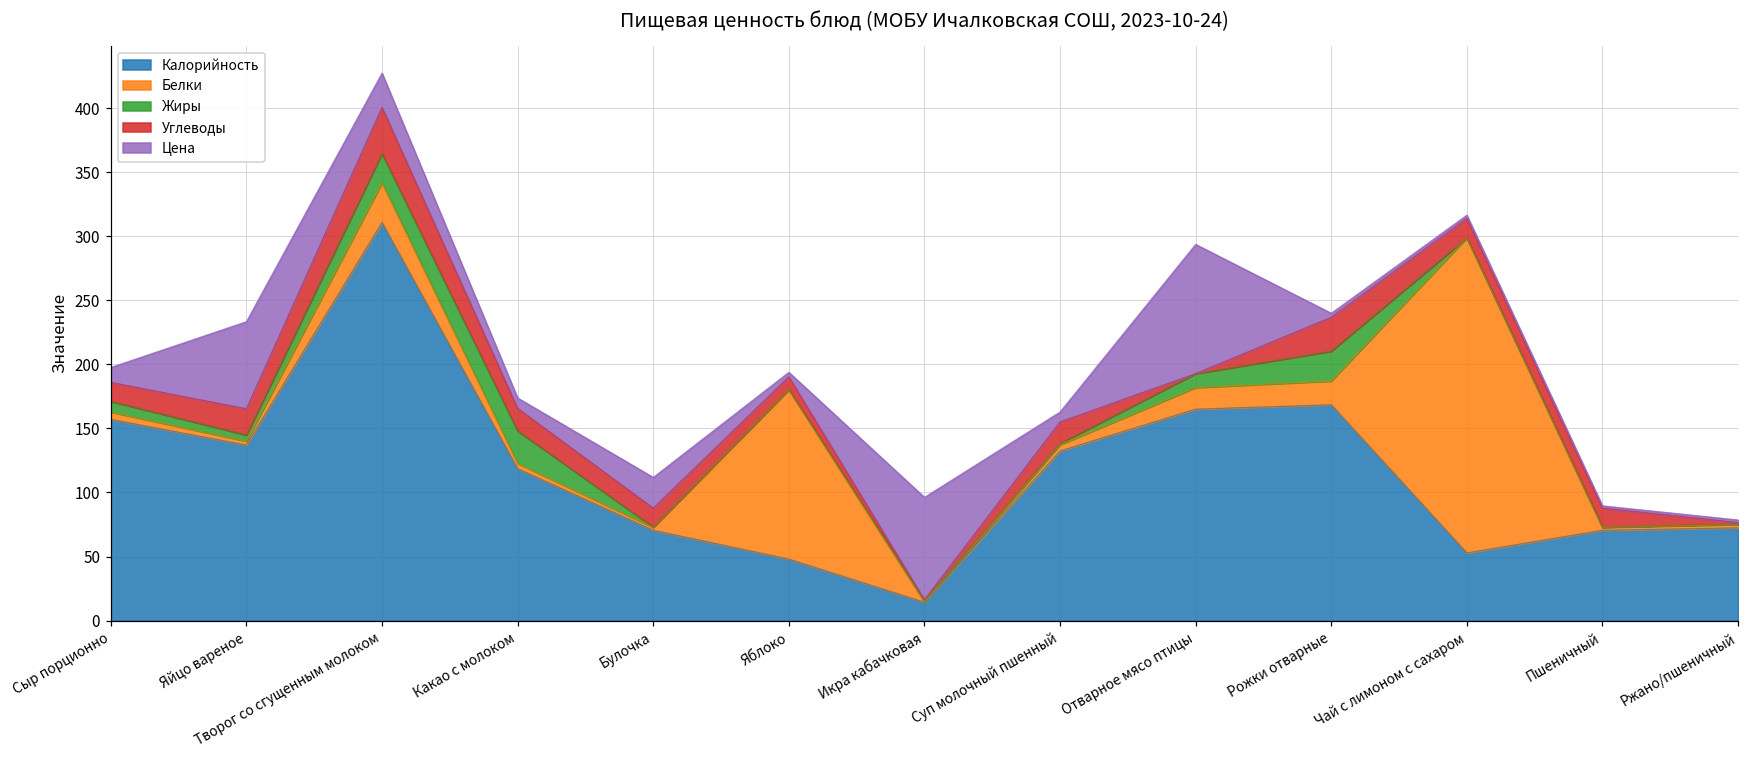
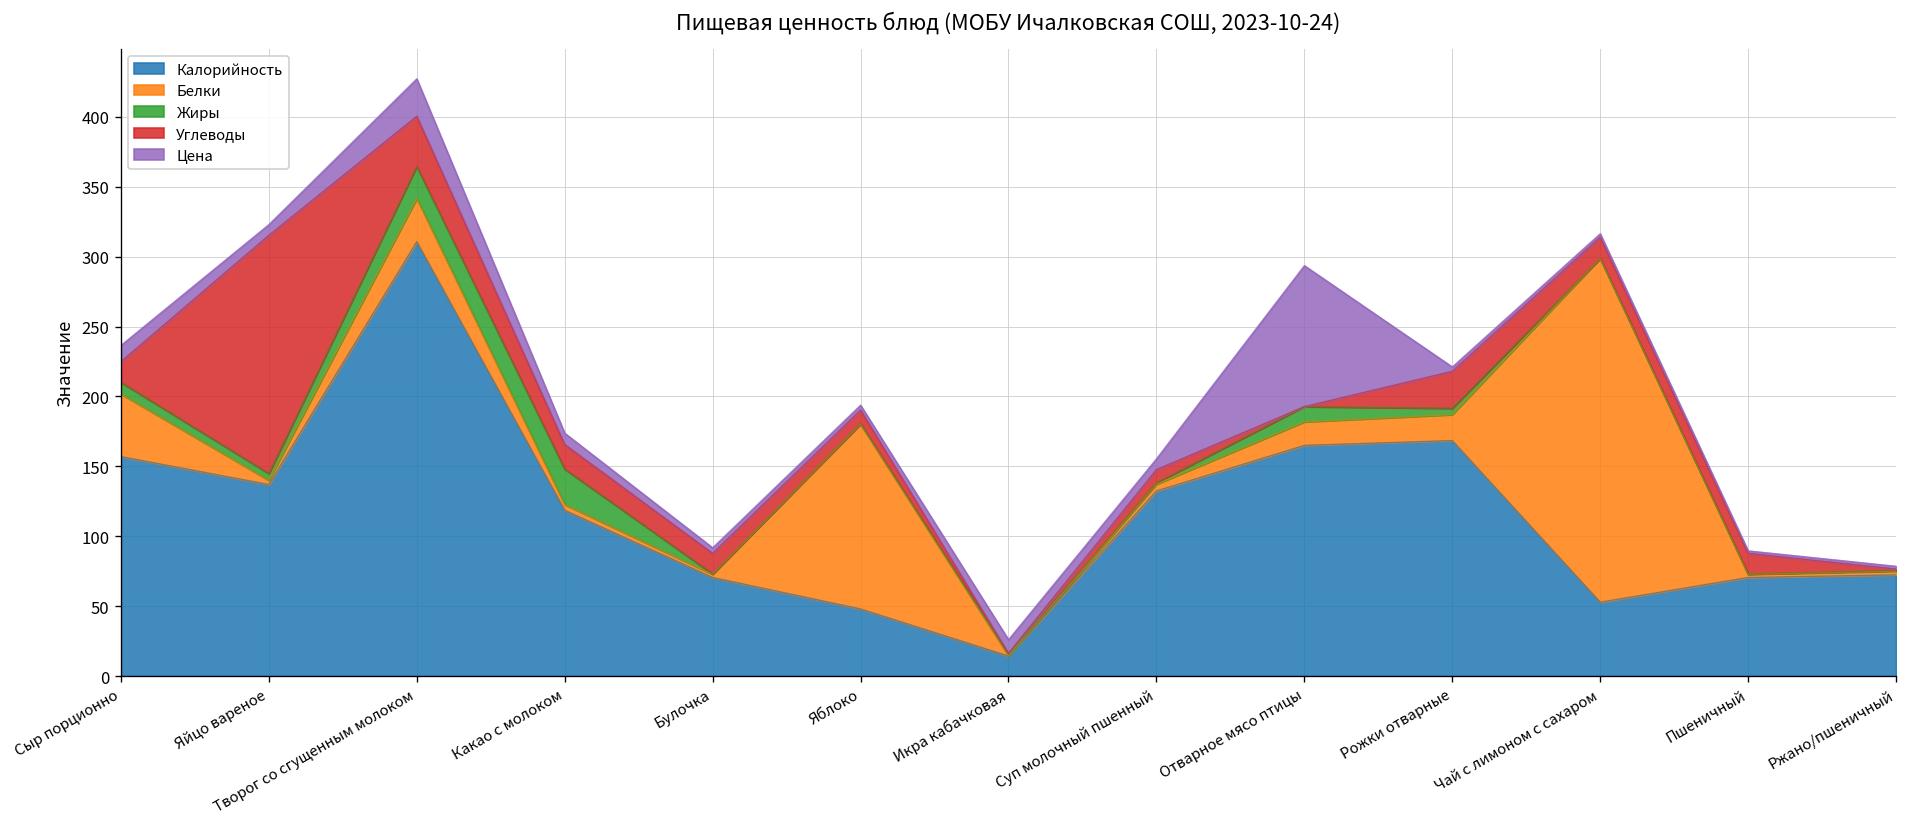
  {
    "Калорийность": {
      "Сыр порционно": 157,
      "Яйцо вареное": 137,
      "Творог со сгущенным молоком": 311,
      "Какао с молоком": 119,
      "Булочка": 71,
      "Яблоко": 48,
      "Суп молочный пшенный": 132,
      "Отварное мясо птицы": 165,
      "Рожки отварные": 168,
      "Чай с лимоном с сахаром": 53,
      "Пшеничный": 71,
      "Ржано/пшеничный": 72
    },
    "Белки": {
-     "Сыр порционно": 6,
+     "Сыр порционно": 45,
      "Яйцо вареное": 3,
      "Творог со сгущенным молоком": 31,
      "Какао с молоком": 4,
      "Отварное мясо птицы": 17,
      "Рожки отварные": 19
    },
    "Жиры": {
      "Сыр порционно": 8,
      "Яйцо вареное": 5,
      "Творог со сгущенным молоком": 23,
      "Какао с молоком": 25,
-     "Рожки отварные": 23
+     "Рожки отварные": 5
    },
    "Углеводы": {
      "Сыр порционно": 15,
-     "Яйцо вареное": 20,
+     "Яйцо вареное": 170,
      "Творог со сгущенным молоком": 36,
      "Какао с молоком": 18,
      "Булочка": 15,
      "Яблоко": 10,
-     "Суп молочный пшенный": 17,
+     "Суп молочный пшенный": 9,
      "Рожки отварные": 26,
      "Чай с лимоном с сахаром": 15
    },
    "Цена": {
      "Сыр порционно": 12,
-     "Яйцо вареное": 68,
+     "Яйцо вареное": 8,
      "Творог со сгущенным молоком": 27,
      "Какао с молоком": 8,
-     "Булочка": 24,
+     "Булочка": 4,
      "Яблоко": 4,
-     "Икра кабачковая": 80,
+     "Икра кабачковая": 10,
      "Суп молочный пшенный": 8,
      "Отварное мясо птицы": 101,
      "Рожки отварные": 3,
      "Чай с лимоном с сахаром": 3
    }
  }
